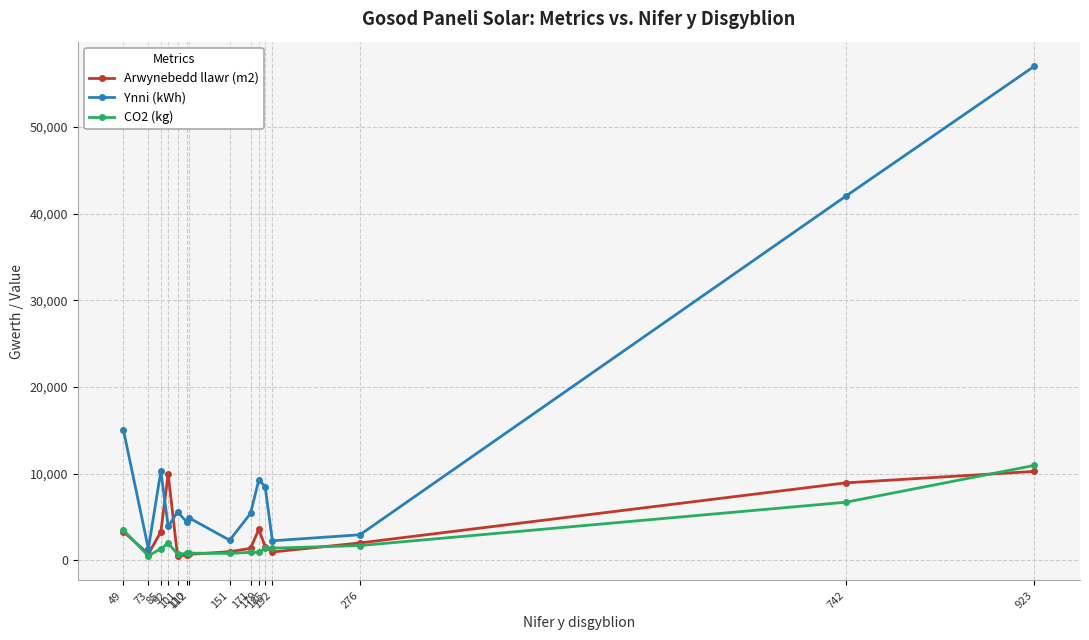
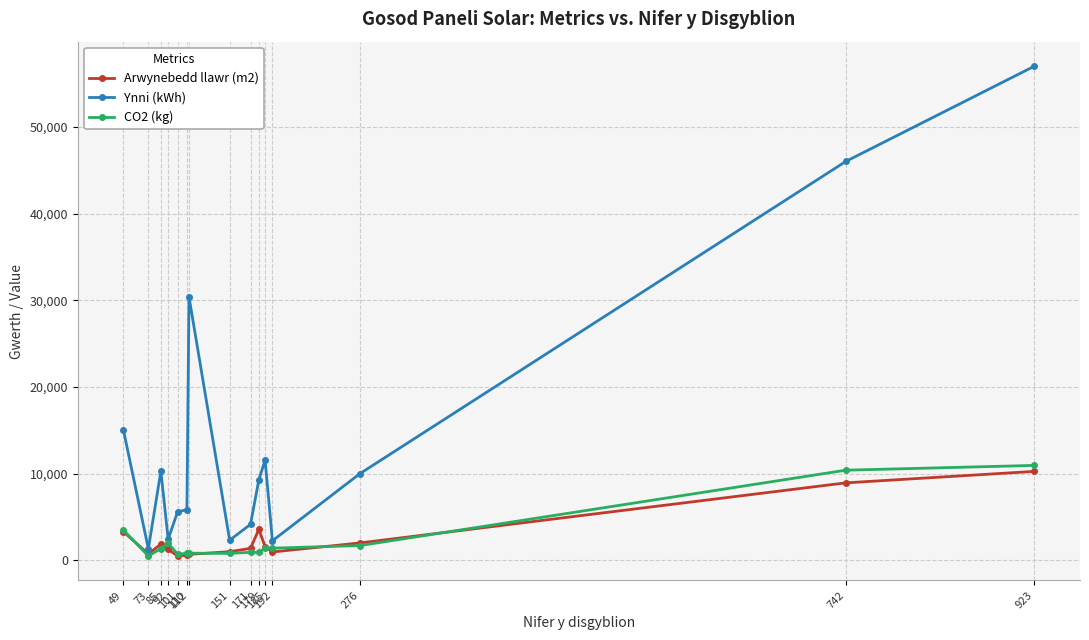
  {
    "Arwynebedd llawr (m2)": {
-     "85": "3,000",
-     "92": "10,000",
+     "85": "2,000",
+     "92": "1,000",
      "171": "1,000",
      "179": "4,000",
      "192": "1,000",
      "276": "2,000",
      "742": "9,000",
      "923": "10,000"
    },
    "Ynni (kWh)": {
      "49": "15,000",
      "73": "1,000",
      "85": "10,000",
-     "92": "4,000",
+     "92": "2,000",
      "101": "6,000",
-     "110": "4,000",
-     "112": "5,000",
+     "110": "6,000",
+     "112": "30,000",
      "151": "2,000",
-     "171": "5,000",
+     "171": "4,000",
      "179": "9,000",
-     "185": "9,000",
+     "185": "12,000",
      "192": "2,000",
-     "276": "3,000",
-     "742": "42,000",
+     "276": "10,000",
+     "742": "46,000",
      "923": "57,000"
    },
    "CO2 (kg)": {
      "85": "1,000",
      "92": "2,000",
      "171": "1,000",
      "179": "1,000",
      "192": "1,000",
      "276": "2,000",
-     "742": "7,000",
+     "742": "10,000",
      "923": "11,000"
    }
  }
